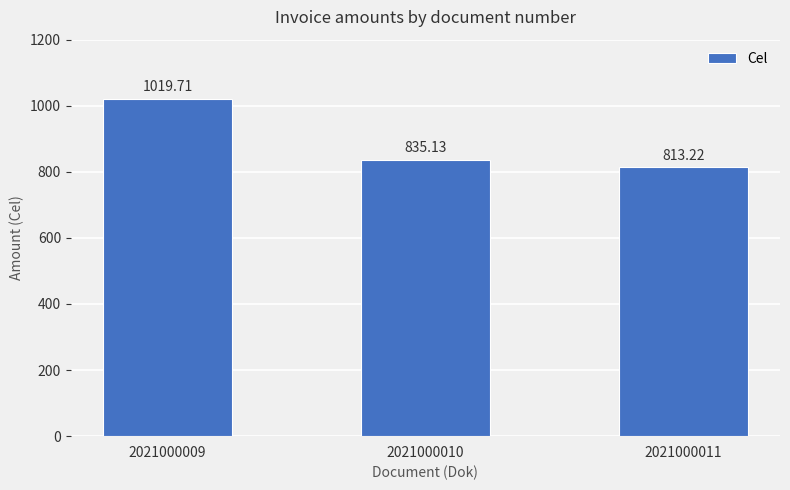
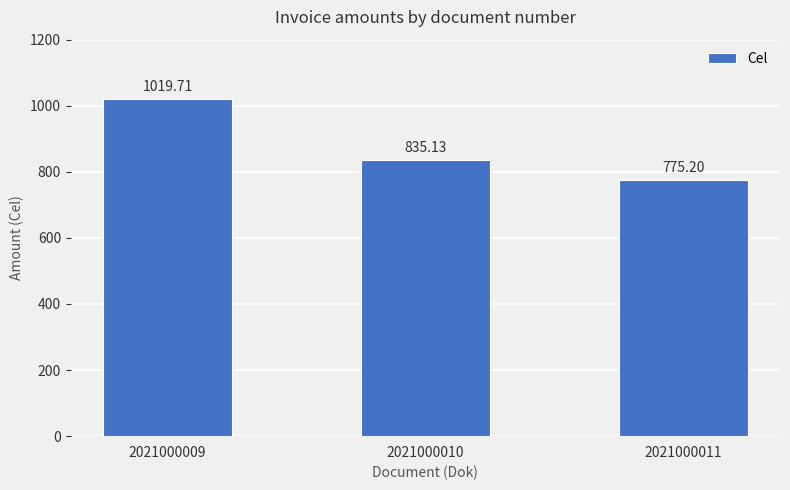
  {
    "2021000009": 1019.71,
    "2021000010": 835.13,
-   "2021000011": 813.22
+   "2021000011": 775.20
  }
